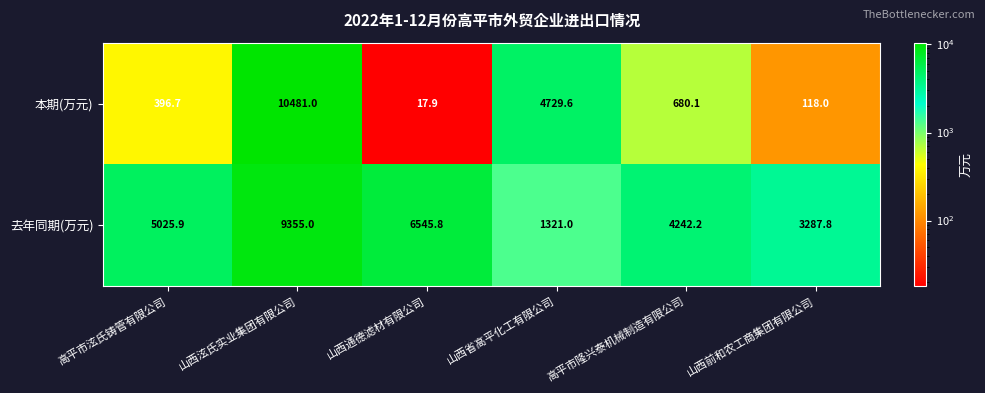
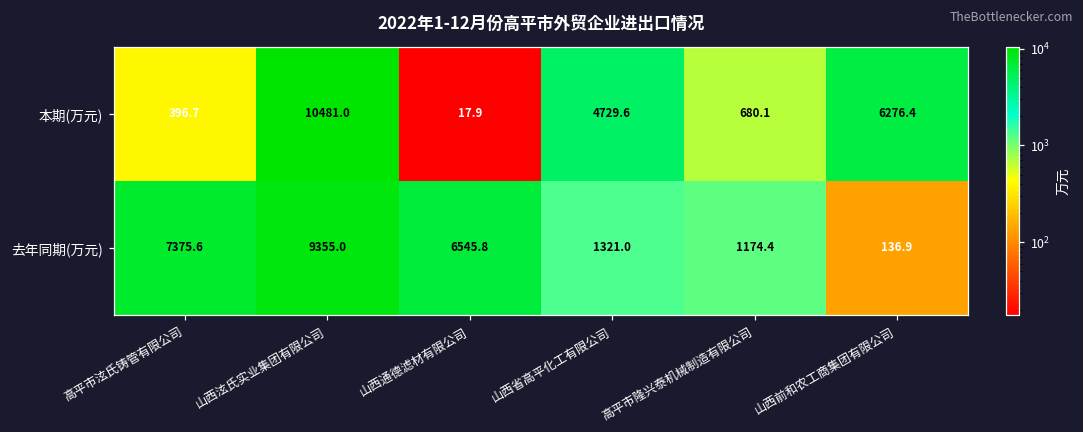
  {
    "本期(万元)": {
      "高平市泫氏铸管有限公司": 396.7,
      "山西泫氏实业集团有限公司": 10481.0,
      "山西通德滤材有限公司": 17.9,
      "山西省高平化工有限公司": 4729.6,
      "高平市隆兴泰机械制造有限公司": 680.1,
-     "山西前和农工商集团有限公司": 118.0
+     "山西前和农工商集团有限公司": 6276.4
    },
    "去年同期(万元)": {
-     "高平市泫氏铸管有限公司": 5025.9,
+     "高平市泫氏铸管有限公司": 7375.6,
      "山西泫氏实业集团有限公司": 9355.0,
      "山西通德滤材有限公司": 6545.8,
      "山西省高平化工有限公司": 1321.0,
-     "高平市隆兴泰机械制造有限公司": 4242.2,
-     "山西前和农工商集团有限公司": 3287.8
+     "高平市隆兴泰机械制造有限公司": 1174.4,
+     "山西前和农工商集团有限公司": 136.9
    }
  }
